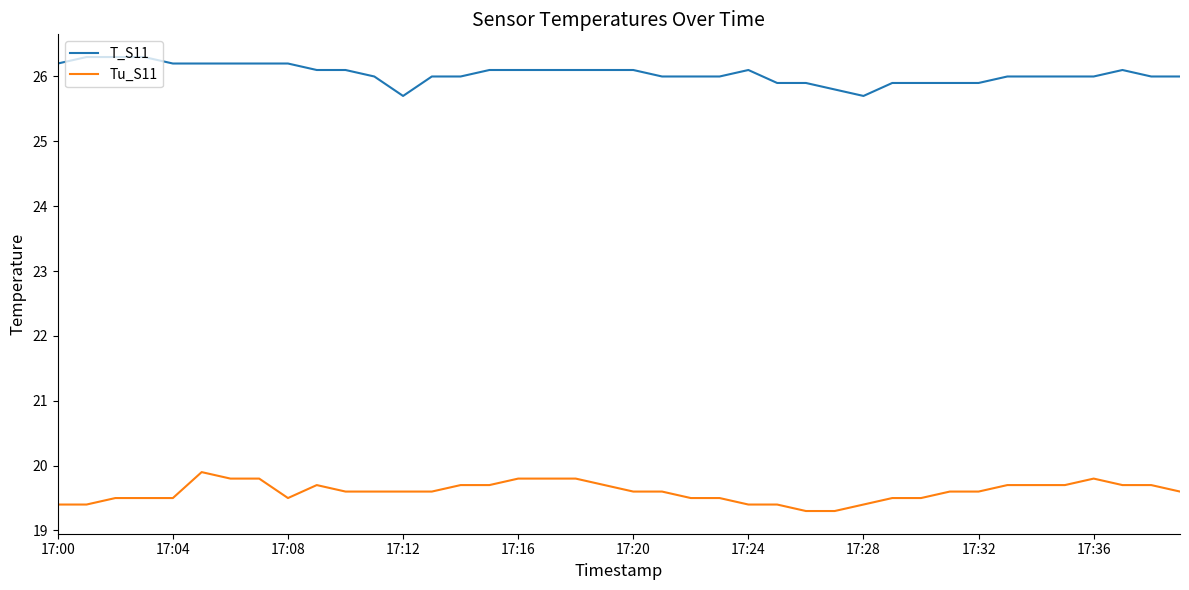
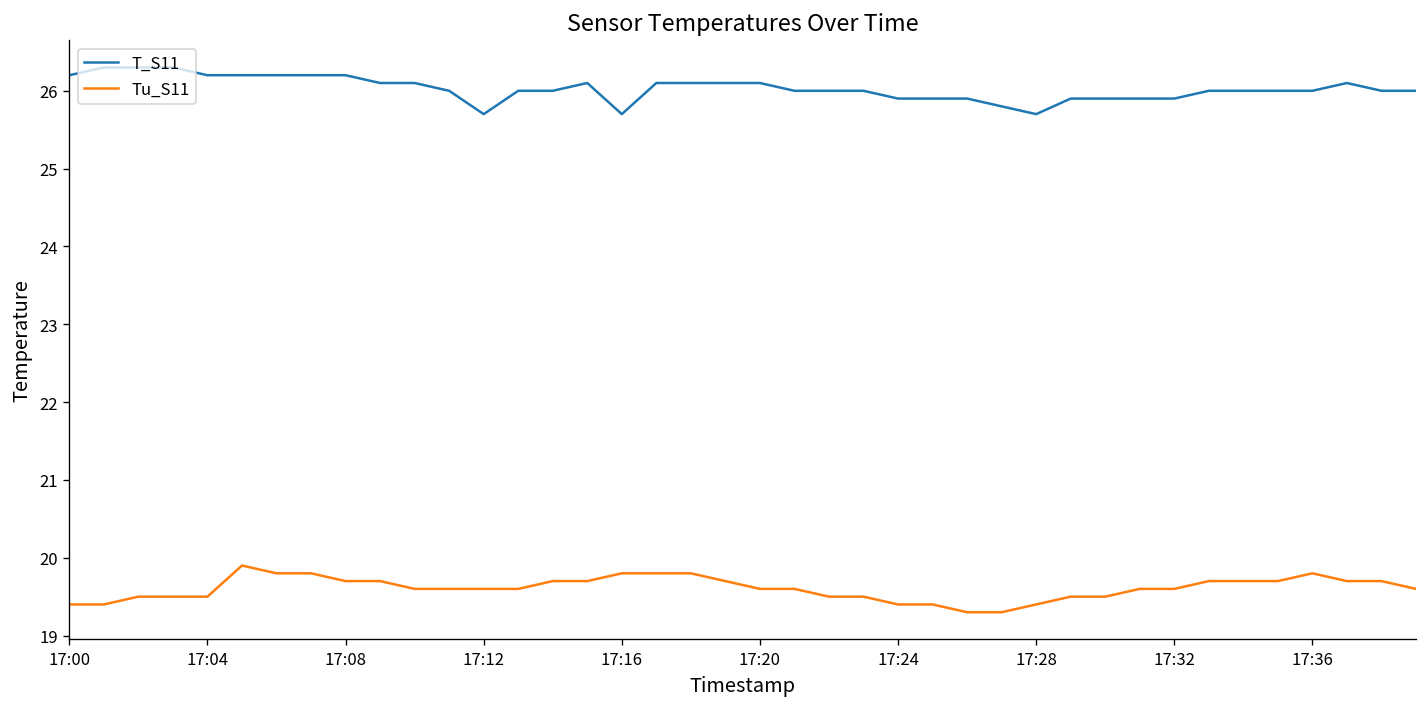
  {
    "T_S11": {
      "17:00": 26.2,
      "17:04": 26.2,
      "17:08": 26.2,
      "17:12": 25.7,
-     "17:16": 26.1,
+     "17:16": 25.7,
      "17:20": 26.1,
-     "17:24": 26.1,
+     "17:24": 25.9,
      "17:28": 25.7,
      "17:32": 25.9,
      "17:36": 26.0
    },
    "Tu_S11": {
      "17:00": 19.4,
      "17:04": 19.5,
-     "17:08": 19.5,
+     "17:08": 19.7,
      "17:12": 19.6,
      "17:16": 19.8,
      "17:20": 19.6,
      "17:24": 19.4,
      "17:28": 19.4,
      "17:32": 19.6,
      "17:36": 19.8
    }
  }
